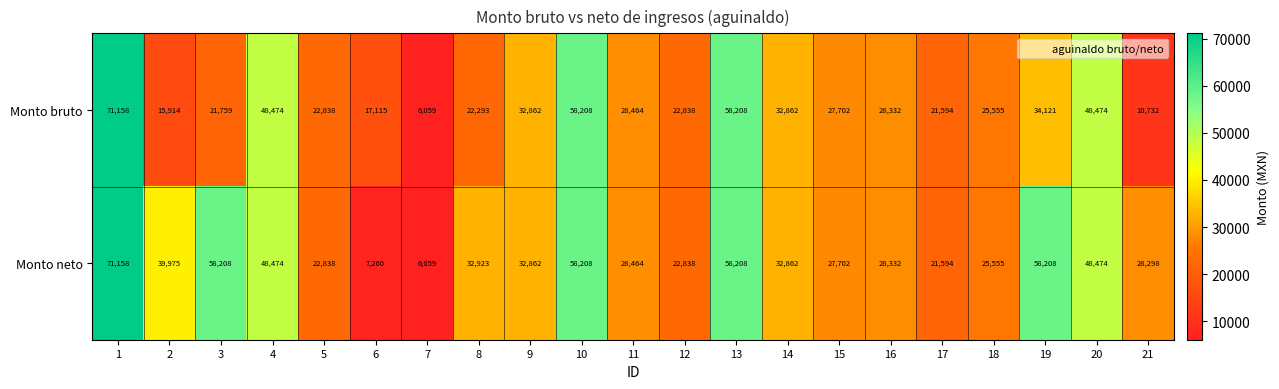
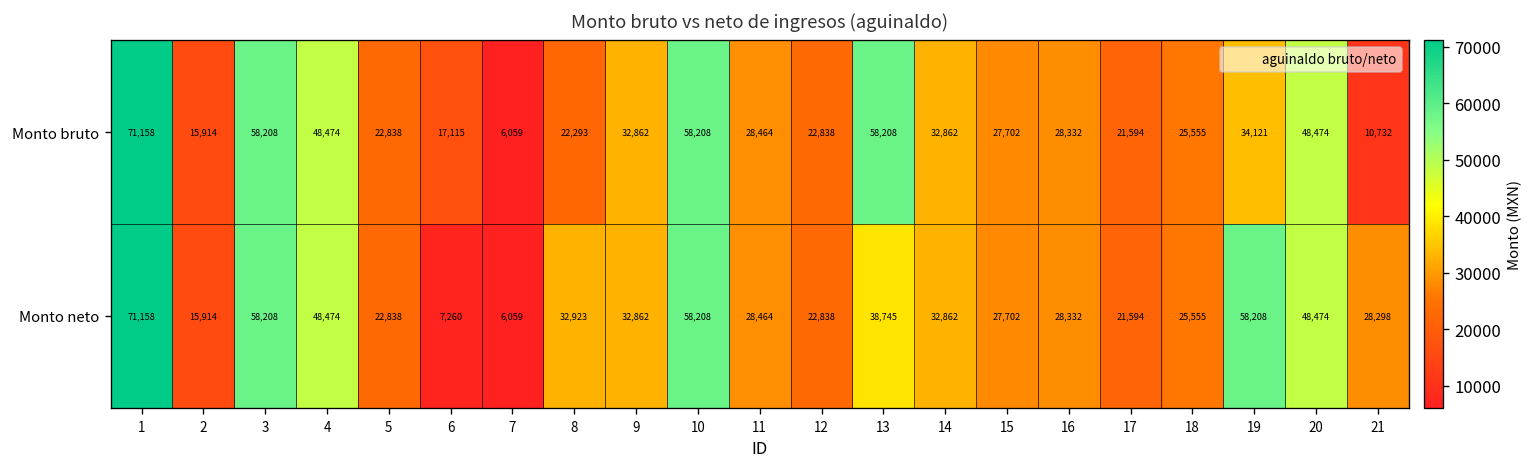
  {
    "Monto bruto": {
      "1": "71,158",
      "2": "15,914",
-     "3": "21,759",
+     "3": "58,208",
      "4": "48,474",
      "5": "22,838",
      "6": "17,115",
      "7": "6,059",
      "8": "22,293",
      "9": "32,862",
      "10": "58,208",
      "11": "28,464",
      "12": "22,838",
      "13": "58,208",
      "14": "32,862",
      "15": "27,702",
      "16": "28,332",
      "17": "21,594",
      "18": "25,555",
      "19": "34,121",
      "20": "48,474",
      "21": "10,732"
    },
    "Monto neto": {
      "1": "71,158",
-     "2": "39,975",
+     "2": "15,914",
      "3": "58,208",
      "4": "48,474",
      "5": "22,838",
      "6": "7,260",
      "7": "6,059",
      "8": "32,923",
      "9": "32,862",
      "10": "58,208",
      "11": "28,464",
      "12": "22,838",
-     "13": "58,208",
+     "13": "38,745",
      "14": "32,862",
      "15": "27,702",
      "16": "28,332",
      "17": "21,594",
      "18": "25,555",
      "19": "58,208",
      "20": "48,474",
      "21": "28,298"
    }
  }
